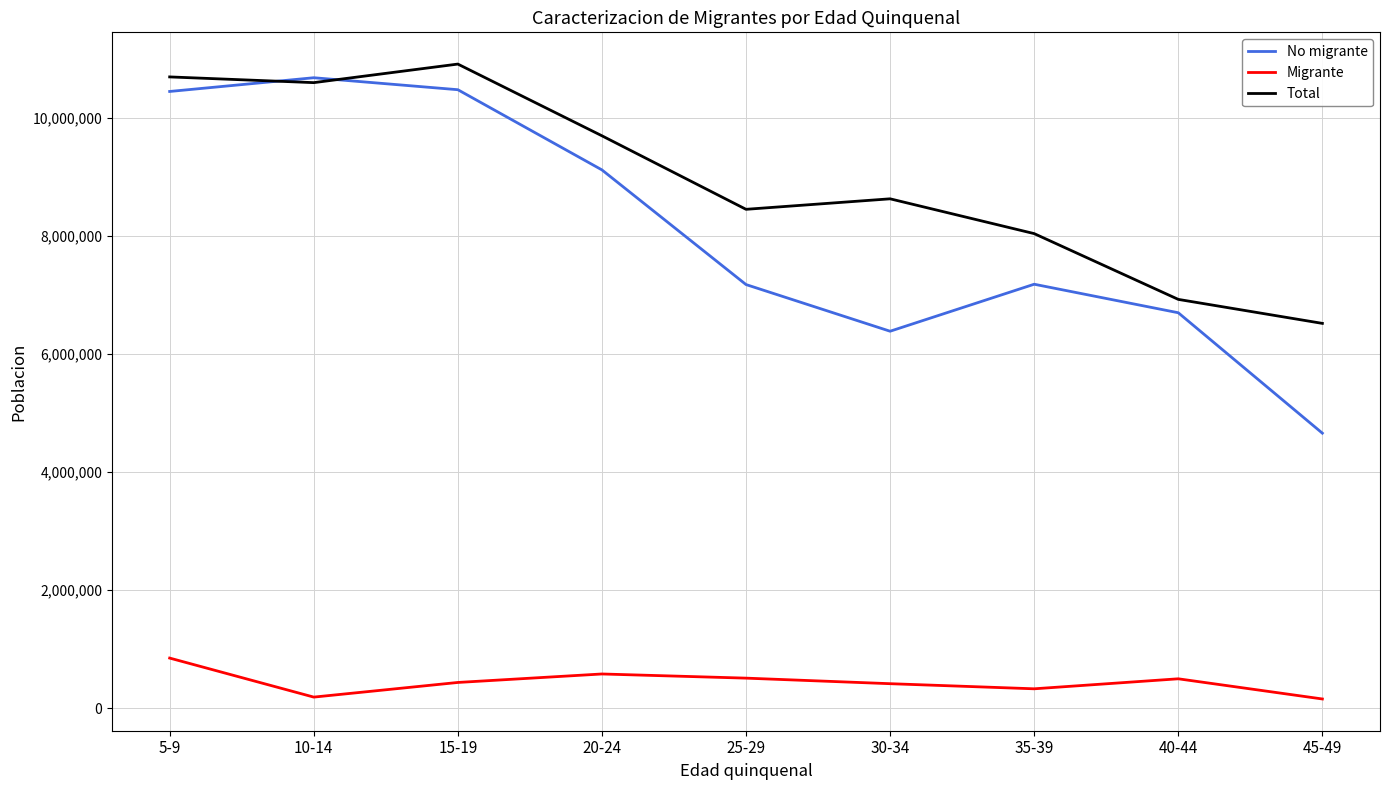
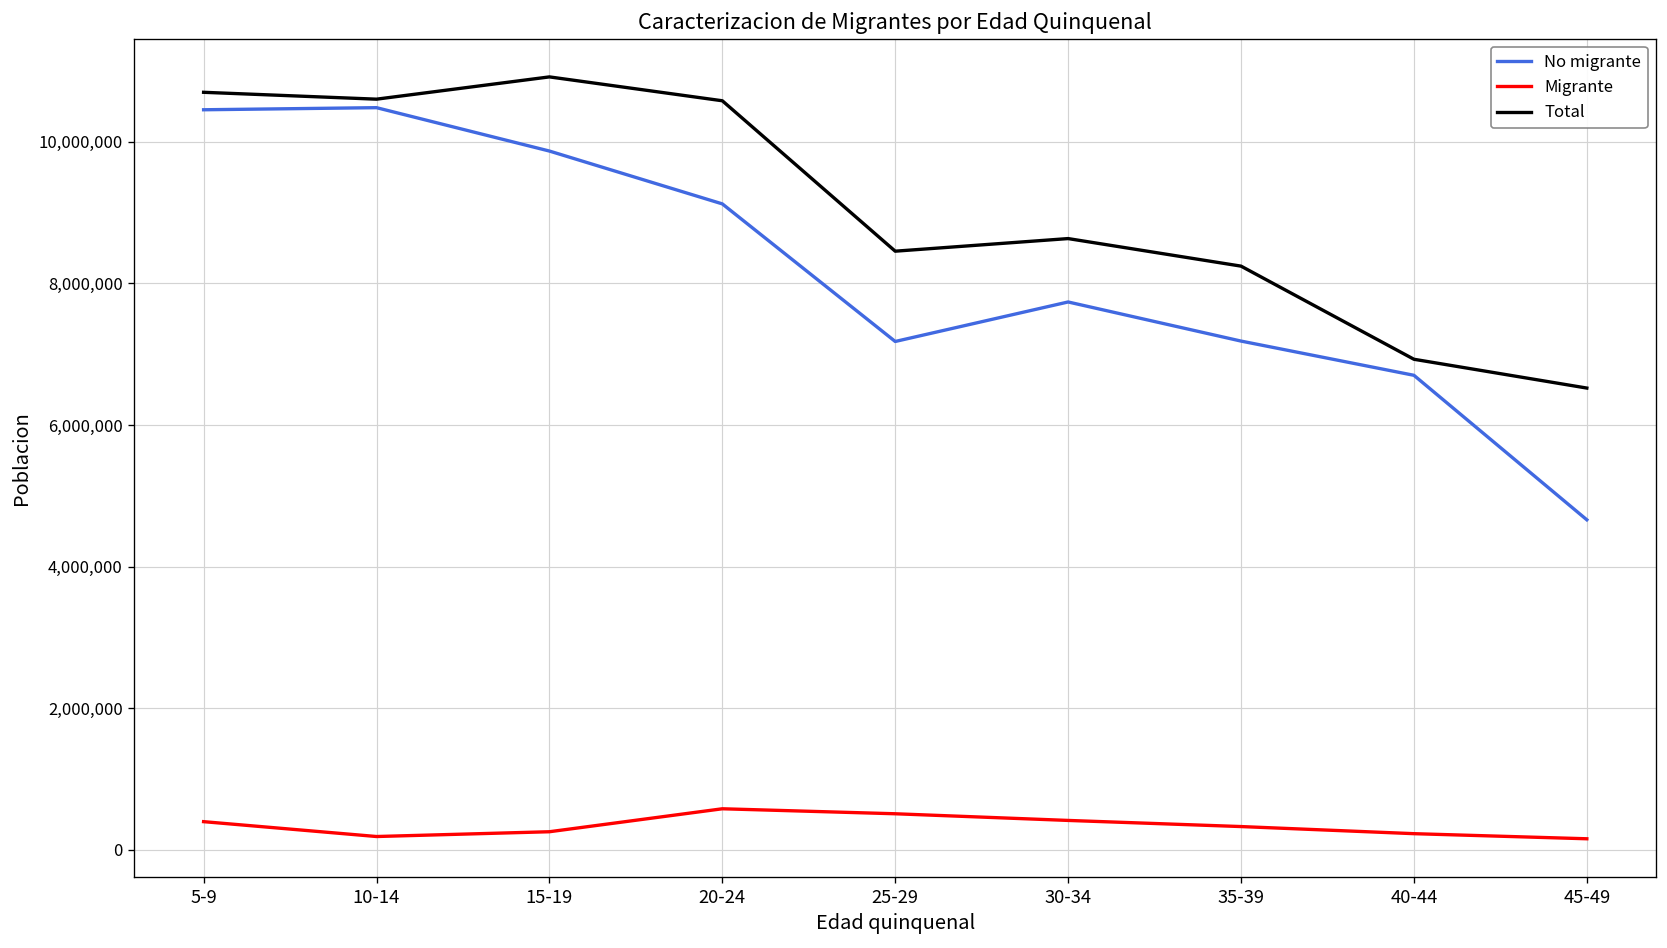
  {
    "No migrante": {
      "5-9": "10,500,000",
-     "10-14": "10,700,000",
-     "15-19": "10,500,000",
+     "10-14": "10,500,000",
+     "15-19": "9,900,000",
      "20-24": "9,100,000",
      "25-29": "7,200,000",
-     "30-34": "6,400,000",
+     "30-34": "7,700,000",
      "35-39": "7,200,000",
      "40-44": "6,700,000",
      "45-49": "4,700,000"
    },
    "Migrante": {
-     "5-9": "800,000",
+     "5-9": "400,000",
      "10-14": "200,000",
-     "15-19": "400,000",
+     "15-19": "300,000",
      "20-24": "600,000",
      "25-29": "500,000",
      "30-34": "400,000",
      "35-39": "300,000",
-     "40-44": "500,000",
+     "40-44": "200,000",
      "45-49": "200,000"
    },
    "Total": {
      "5-9": "10,700,000",
      "10-14": "10,600,000",
      "15-19": "10,900,000",
-     "20-24": "9,700,000",
+     "20-24": "10,600,000",
      "25-29": "8,500,000",
      "30-34": "8,600,000",
-     "35-39": "8,000,000",
+     "35-39": "8,200,000",
      "40-44": "6,900,000",
      "45-49": "6,500,000"
    }
  }
